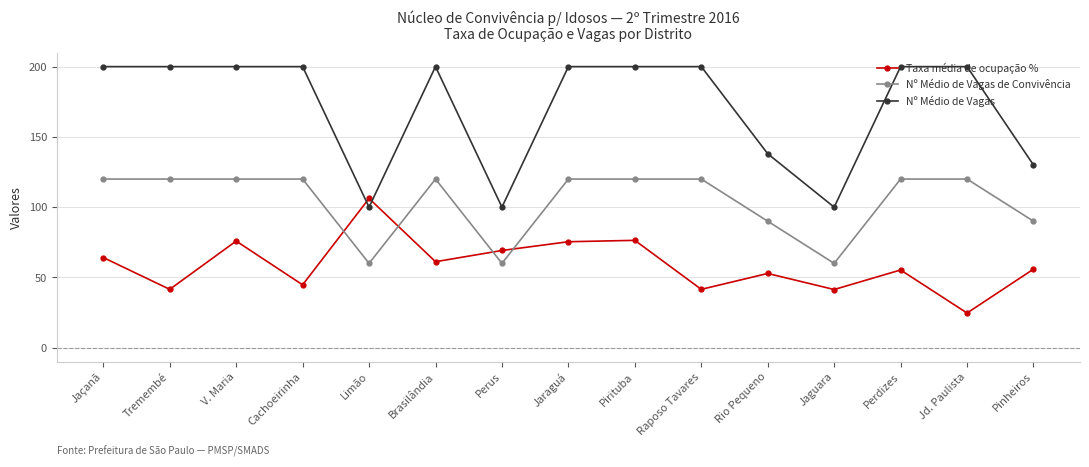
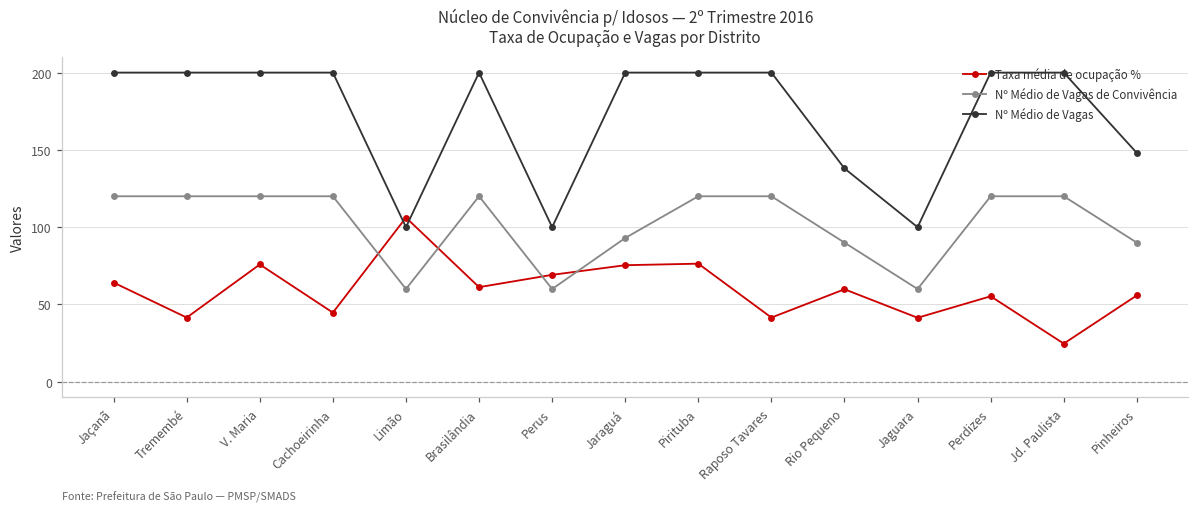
  {
    "Taxa média de ocupação %": {
      "Jaçanã": 64,
      "Tremembé": 42,
      "V. Maria": 76,
      "Cachoeirinha": 45,
      "Limão": 106,
      "Brasilândia": 61,
      "Perus": 69,
      "Jaraguá": 75,
      "Pirituba": 76,
      "Raposo Tavares": 42,
-     "Rio Pequeno": 53,
+     "Rio Pequeno": 60,
      "Jaguara": 41,
      "Perdizes": 55,
      "Jd. Paulista": 25,
      "Pinheiros": 56
    },
    "Nº Médio de Vagas de Convivência": {
      "Jaçanã": 120,
      "Tremembé": 120,
      "V. Maria": 120,
      "Cachoeirinha": 120,
      "Limão": 60,
      "Brasilândia": 120,
      "Perus": 60,
-     "Jaraguá": 120,
+     "Jaraguá": 93,
      "Pirituba": 120,
      "Raposo Tavares": 120,
      "Rio Pequeno": 90,
      "Jaguara": 60,
      "Perdizes": 120,
      "Jd. Paulista": 120,
      "Pinheiros": 90
    },
    "Nº Médio de Vagas": {
      "Jaçanã": 200,
      "Tremembé": 200,
      "V. Maria": 200,
      "Cachoeirinha": 200,
      "Limão": 100,
      "Brasilândia": 200,
      "Perus": 100,
      "Jaraguá": 200,
      "Pirituba": 200,
      "Raposo Tavares": 200,
      "Rio Pequeno": 138,
      "Jaguara": 100,
      "Perdizes": 200,
      "Jd. Paulista": 200,
-     "Pinheiros": 130
+     "Pinheiros": 148
    }
  }
